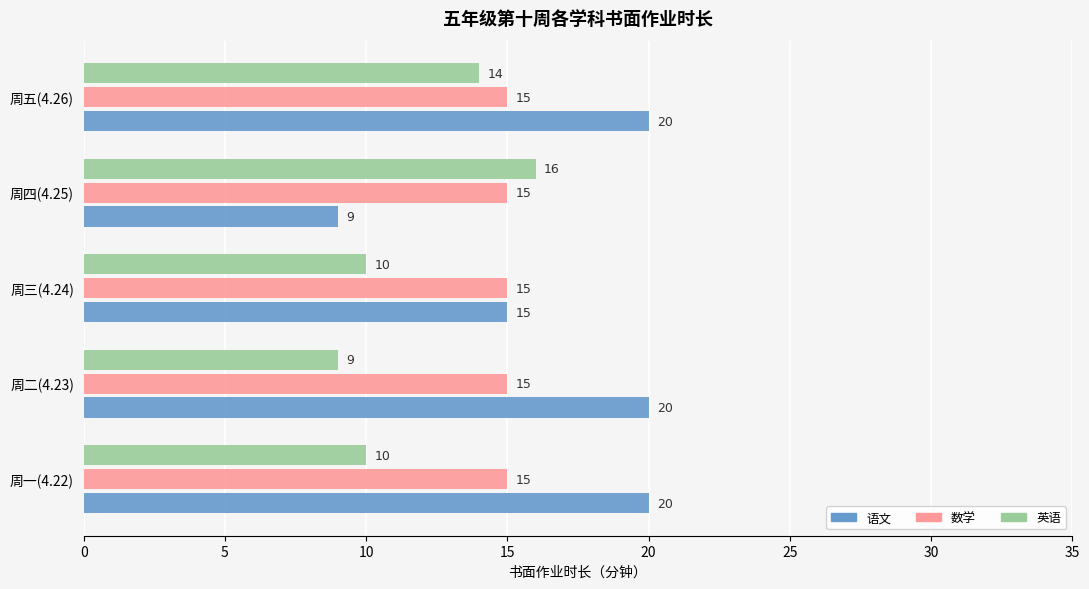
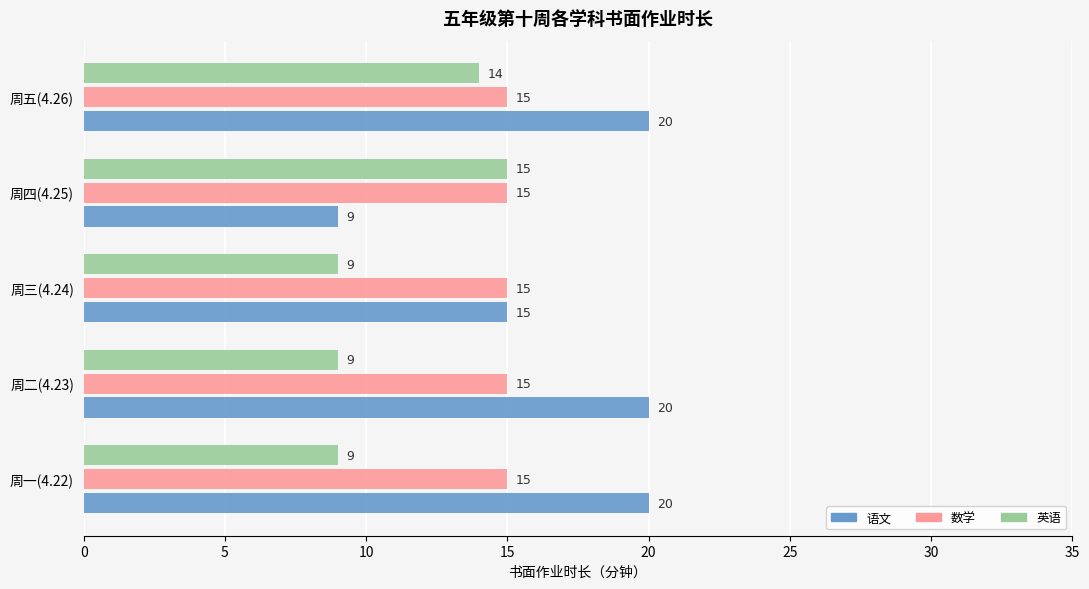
  {
    "语文": {
      "周五(4.26)": 20,
      "周四(4.25)": 9,
      "周三(4.24)": 15,
      "周二(4.23)": 20,
      "周一(4.22)": 20
    },
    "数学": {
      "周五(4.26)": 15,
      "周四(4.25)": 15,
      "周三(4.24)": 15,
      "周二(4.23)": 15,
      "周一(4.22)": 15
    },
    "英语": {
      "周五(4.26)": 14,
-     "周四(4.25)": 16,
-     "周三(4.24)": 10,
+     "周四(4.25)": 15,
+     "周三(4.24)": 9,
      "周二(4.23)": 9,
-     "周一(4.22)": 10
+     "周一(4.22)": 9
    }
  }
